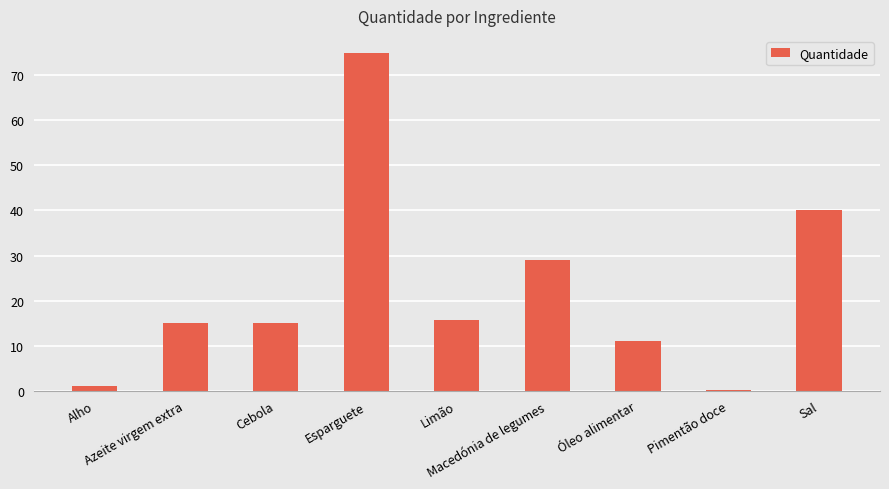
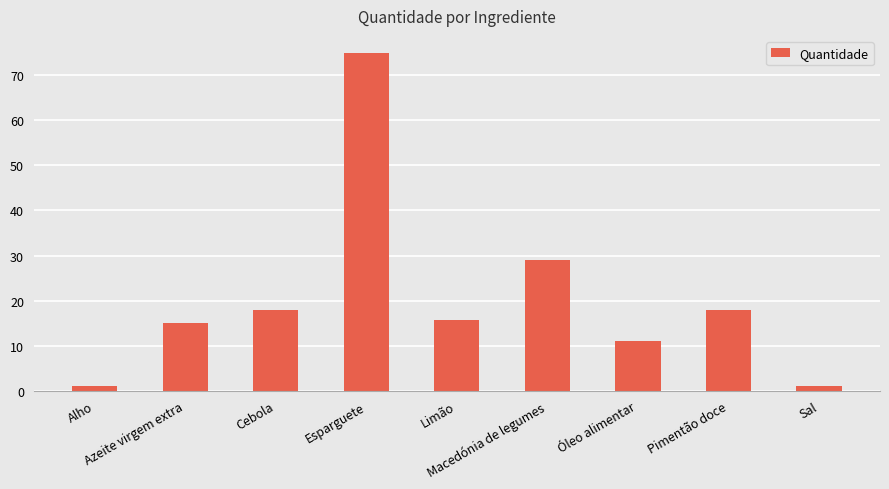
  {
    "Alho": 1,
    "Azeite virgem extra": 15,
-   "Cebola": 15,
+   "Cebola": 18,
    "Esparguete": 75,
    "Limão": 16,
    "Macedónia de legumes": 29,
    "Óleo alimentar": 11,
-   "Pimentão doce": 0,
-   "Sal": 40
+   "Pimentão doce": 18,
+   "Sal": 1
  }
